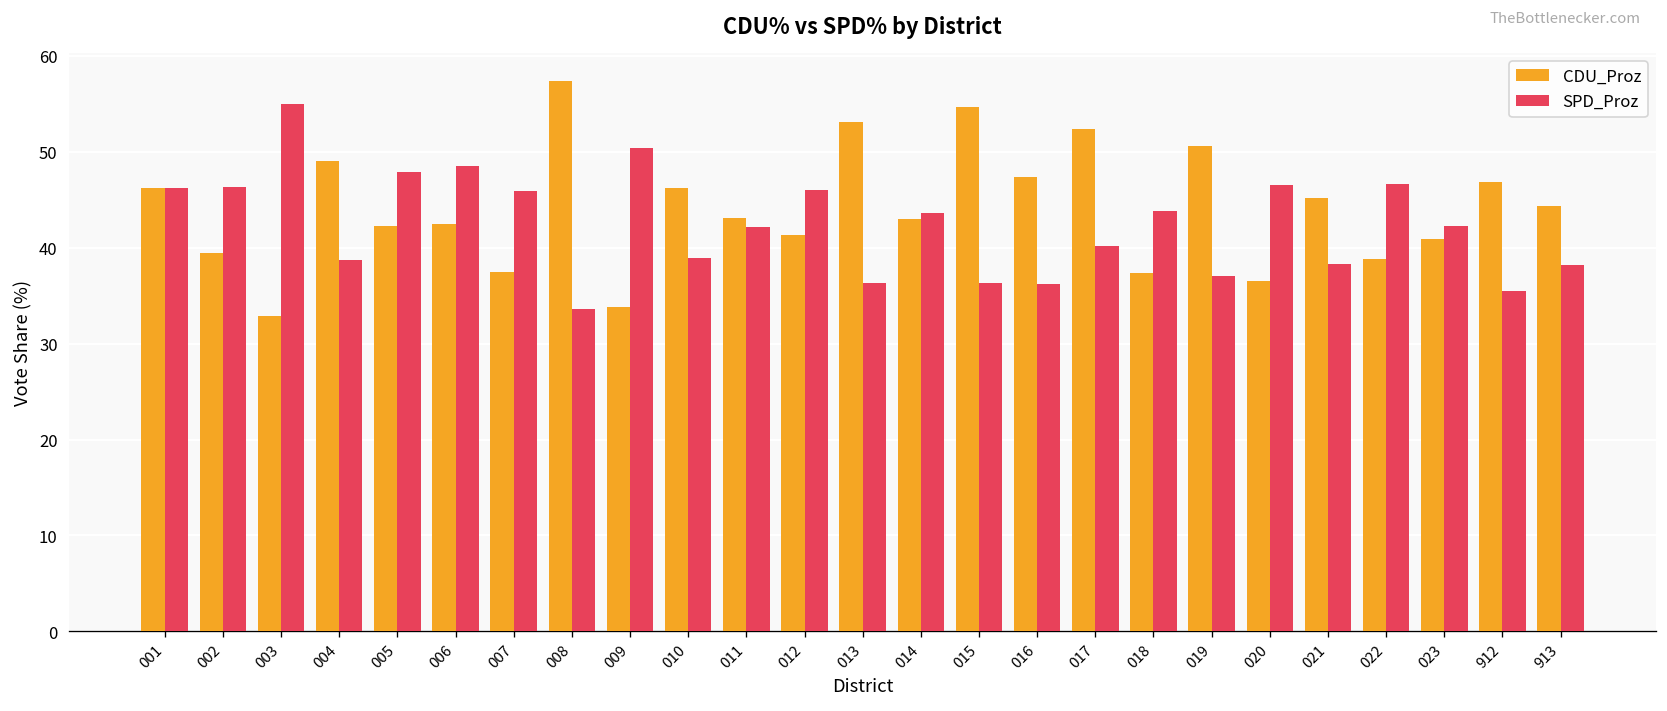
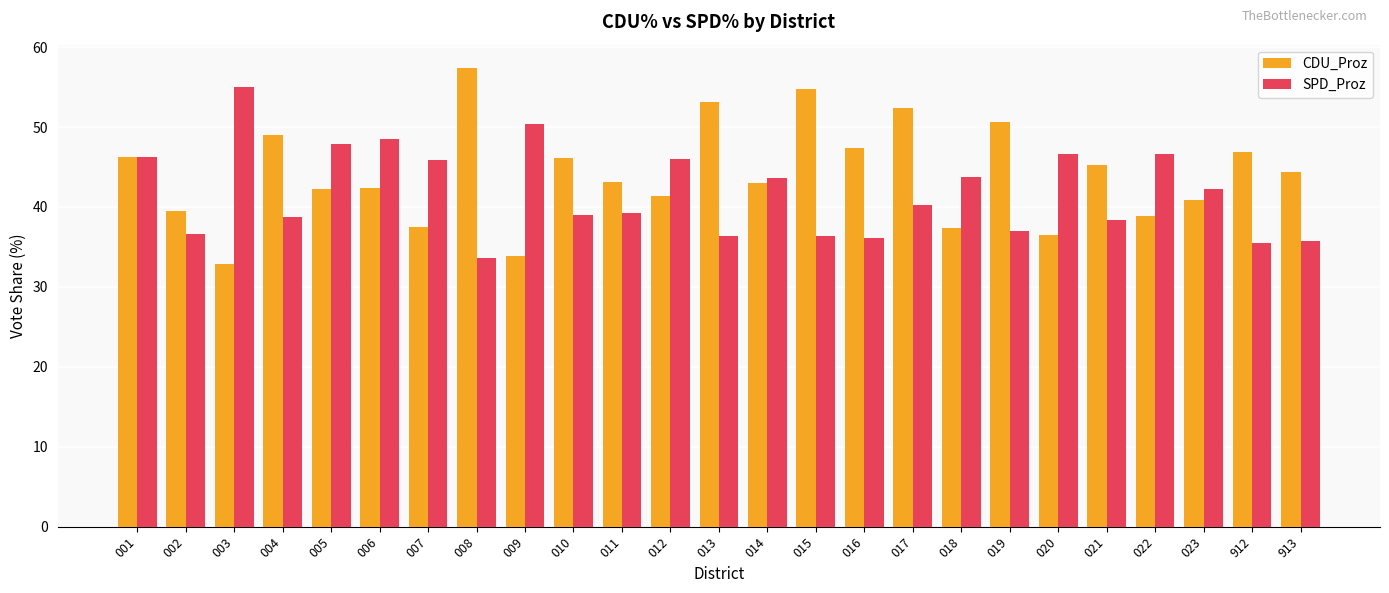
  {
    "CDU_Proz": {
      "001": 46,
      "002": 40,
      "003": 33,
      "004": 49,
      "005": 42,
      "006": 42,
      "007": 37,
      "008": 57,
      "009": 34,
      "010": 46,
      "011": 43,
      "012": 41,
      "013": 53,
      "014": 43,
      "015": 55,
      "016": 47,
      "017": 52,
      "018": 37,
      "019": 51,
      "020": 37,
      "021": 45,
      "022": 39,
      "023": 41,
      "912": 47,
      "913": 44
    },
    "SPD_Proz": {
      "001": 46,
-     "002": 46,
+     "002": 37,
      "003": 55,
      "004": 39,
      "005": 48,
      "006": 48,
      "007": 46,
      "008": 34,
      "009": 50,
      "010": 39,
-     "011": 42,
+     "011": 39,
      "012": 46,
      "013": 36,
      "014": 44,
      "015": 36,
      "016": 36,
      "017": 40,
      "018": 44,
      "019": 37,
      "020": 47,
      "021": 38,
      "022": 47,
      "023": 42,
      "912": 35,
-     "913": 38
+     "913": 36
    }
  }
